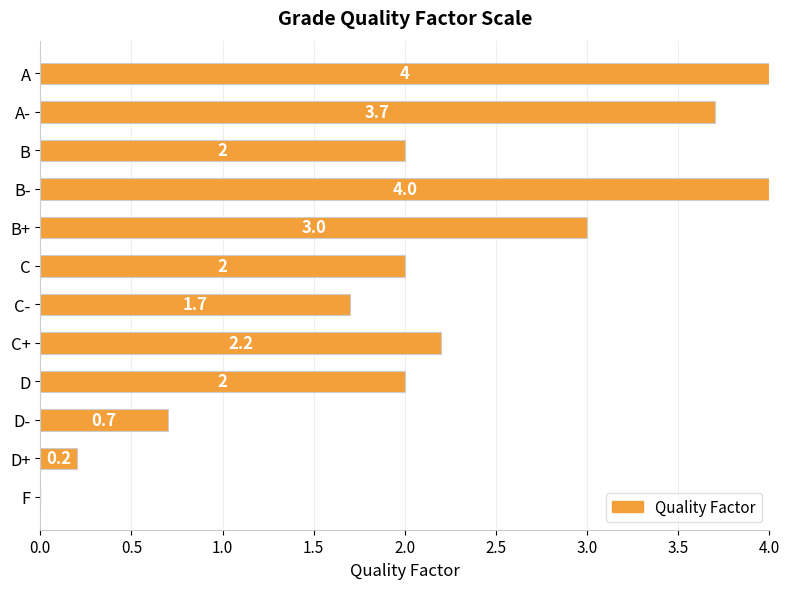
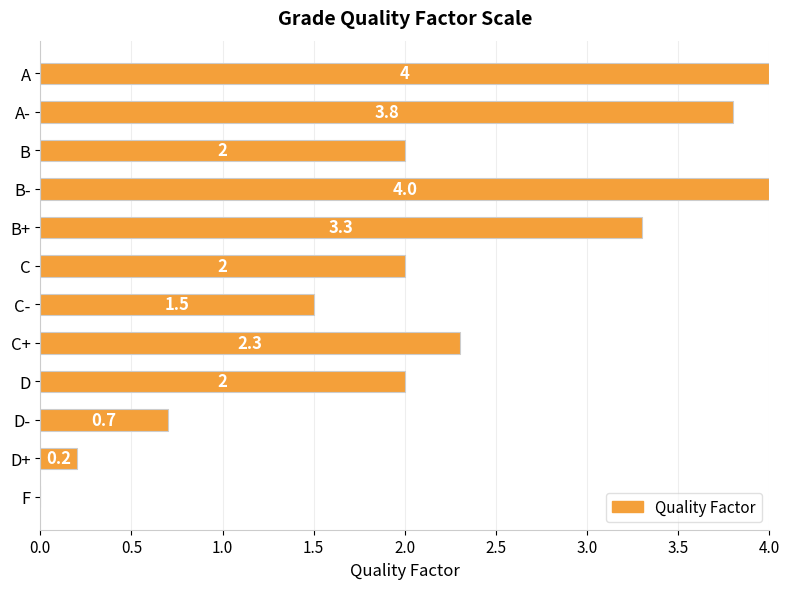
  {
    "A": 4,
-   "A-": 3.7,
+   "A-": 3.8,
    "B": 2,
    "B-": 4.0,
-   "B+": 3.0,
+   "B+": 3.3,
    "C": 2,
-   "C-": 1.7,
-   "C+": 2.2,
+   "C-": 1.5,
+   "C+": 2.3,
    "D": 2,
    "D-": 0.7,
    "D+": 0.2
  }
